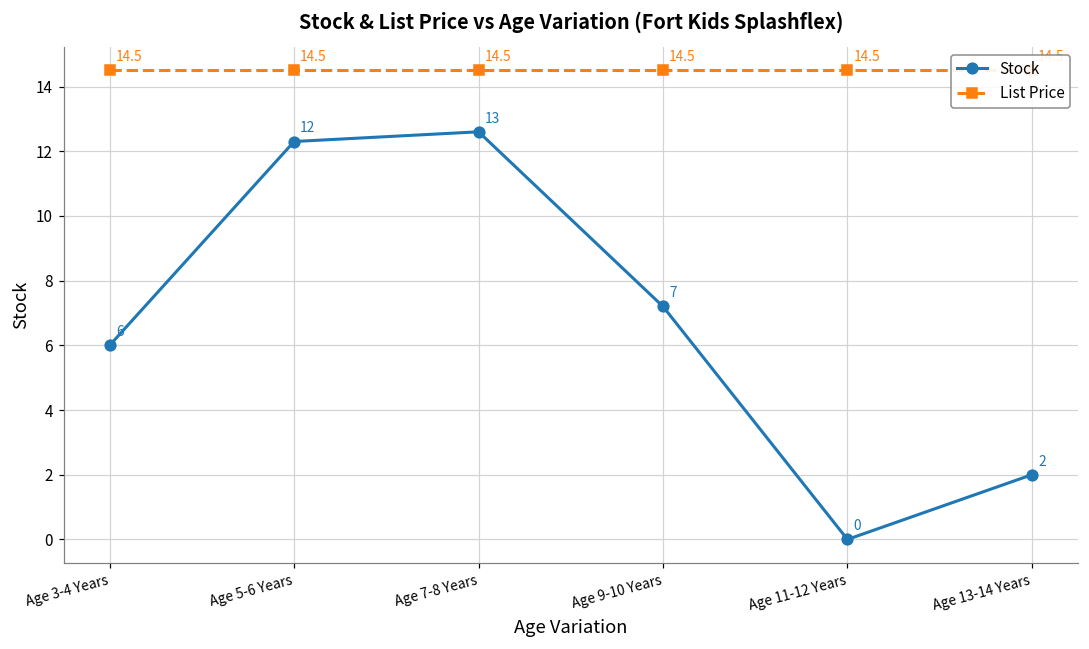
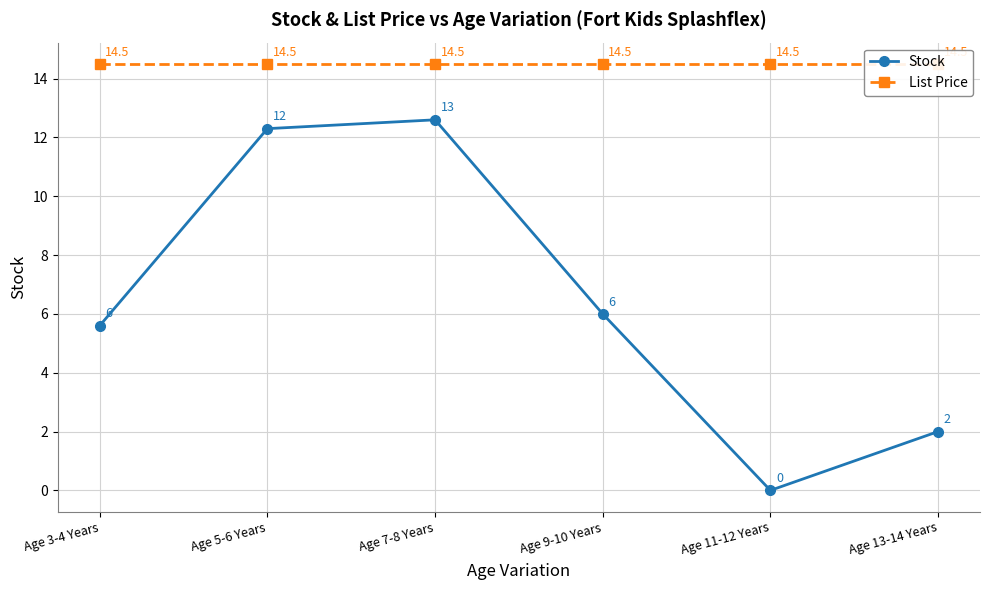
  {
    "Stock": {
-     "Age 3-4 Years": 6.0,
+     "Age 3-4 Years": 5.6,
      "Age 5-6 Years": 12,
      "Age 7-8 Years": 13,
-     "Age 9-10 Years": 7,
+     "Age 9-10 Years": 6,
      "Age 11-12 Years": 0,
      "Age 13-14 Years": 2
    },
    "List Price": {
      "Age 3-4 Years": 14.5,
      "Age 5-6 Years": 14.5,
      "Age 7-8 Years": 14.5,
      "Age 9-10 Years": 14.5,
      "Age 11-12 Years": 14.5
    }
  }
